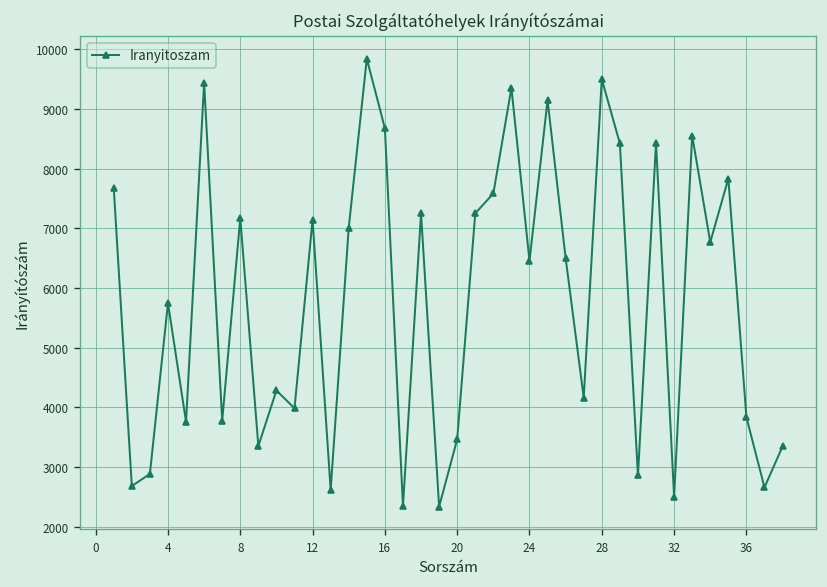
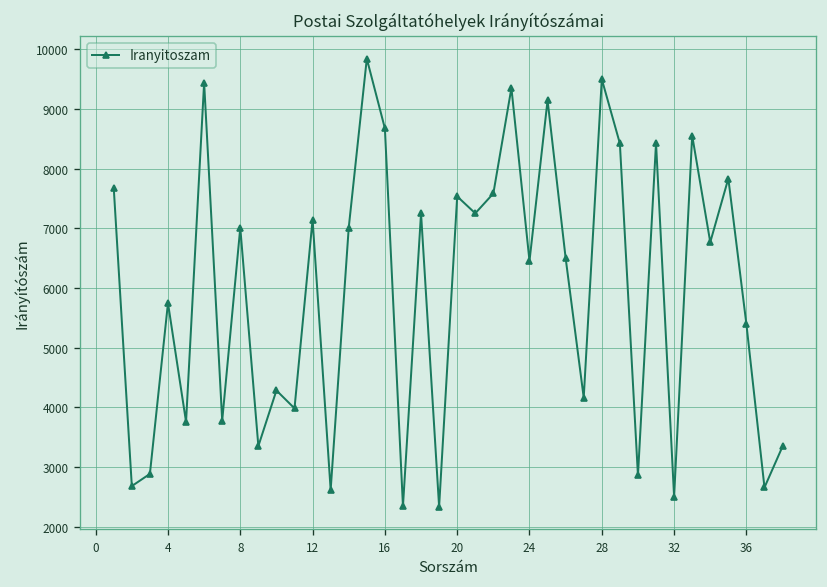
  {
    "4": 5700,
-   "8": 7200,
+   "8": 7000,
    "12": 7100,
    "16": 8700,
-   "20": 3500,
+   "20": 7500,
    "24": 6500,
    "28": 9500,
    "32": 2500,
-   "36": 3800
+   "36": 5400
  }
